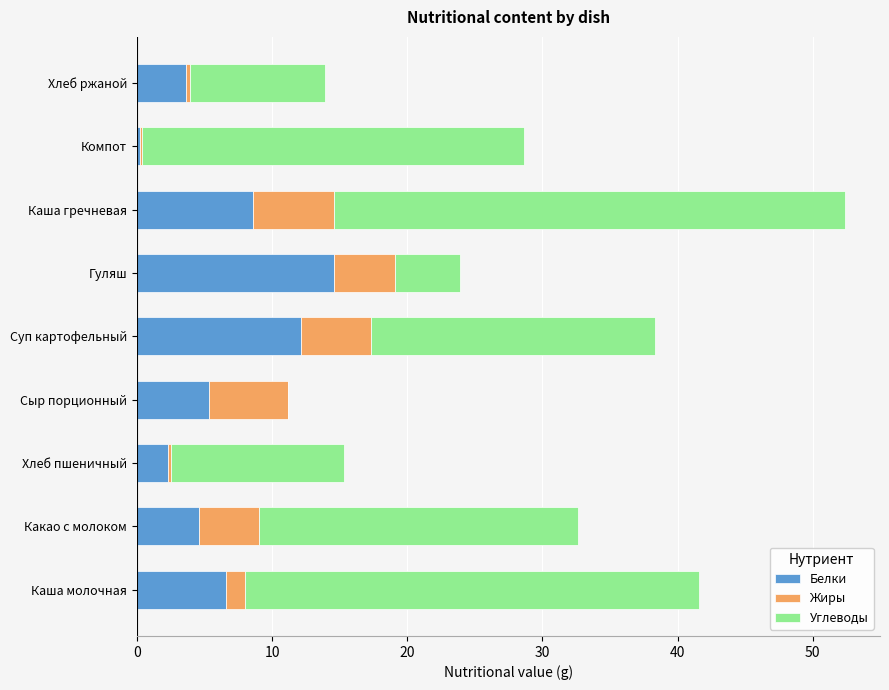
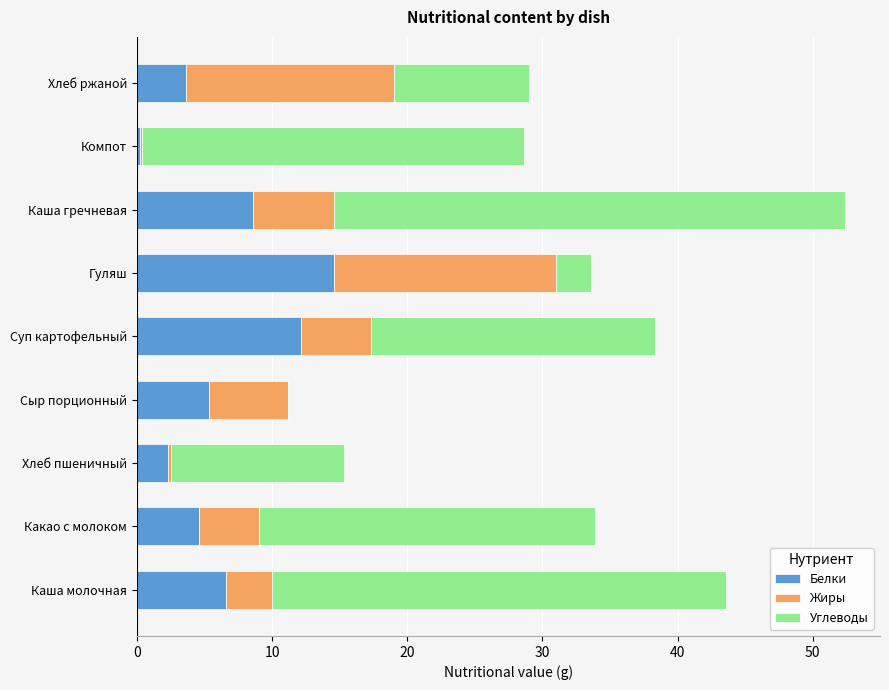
  {
    "Белки": {
      "Хлеб ржаной": 3.6,
      "Компот": 0.2,
      "Каша гречневая": 8.6,
      "Гуляш": 14.6,
      "Суп картофельный": 12.1,
      "Сыр порционный": 5.3,
      "Хлеб пшеничный": 2.3,
      "Какао с молоком": 4.6,
      "Каша молочная": 6.6
    },
    "Жиры": {
-     "Хлеб ржаной": 0.3,
+     "Хлеб ржаной": 15.4,
      "Компот": 0.2,
      "Каша гречневая": 6.0,
-     "Гуляш": 4.5,
+     "Гуляш": 16.4,
      "Суп картофельный": 5.2,
      "Сыр порционный": 5.9,
      "Хлеб пшеничный": 0.2,
      "Какао с молоком": 4.4,
-     "Каша молочная": 1.4
+     "Каша молочная": 3.4
    },
    "Углеводы": {
      "Хлеб ржаной": 10.0,
      "Компот": 28.2,
      "Каша гречневая": 37.8,
-     "Гуляш": 4.8,
+     "Гуляш": 2.6,
      "Суп картофельный": 21.0,
      "Сыр порционный": 0.0,
      "Хлеб пшеничный": 12.8,
-     "Какао с молоком": 23.6,
+     "Какао с молоком": 24.9,
      "Каша молочная": 33.6
    }
  }
